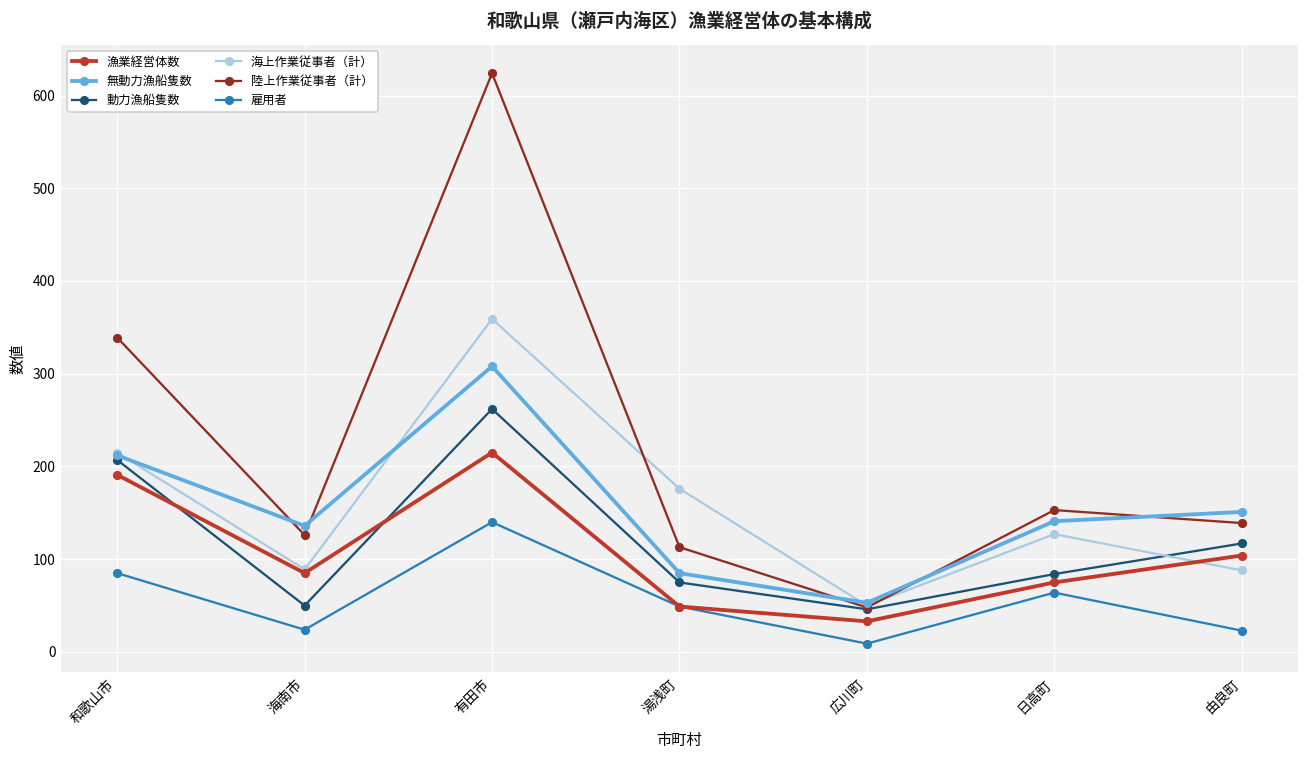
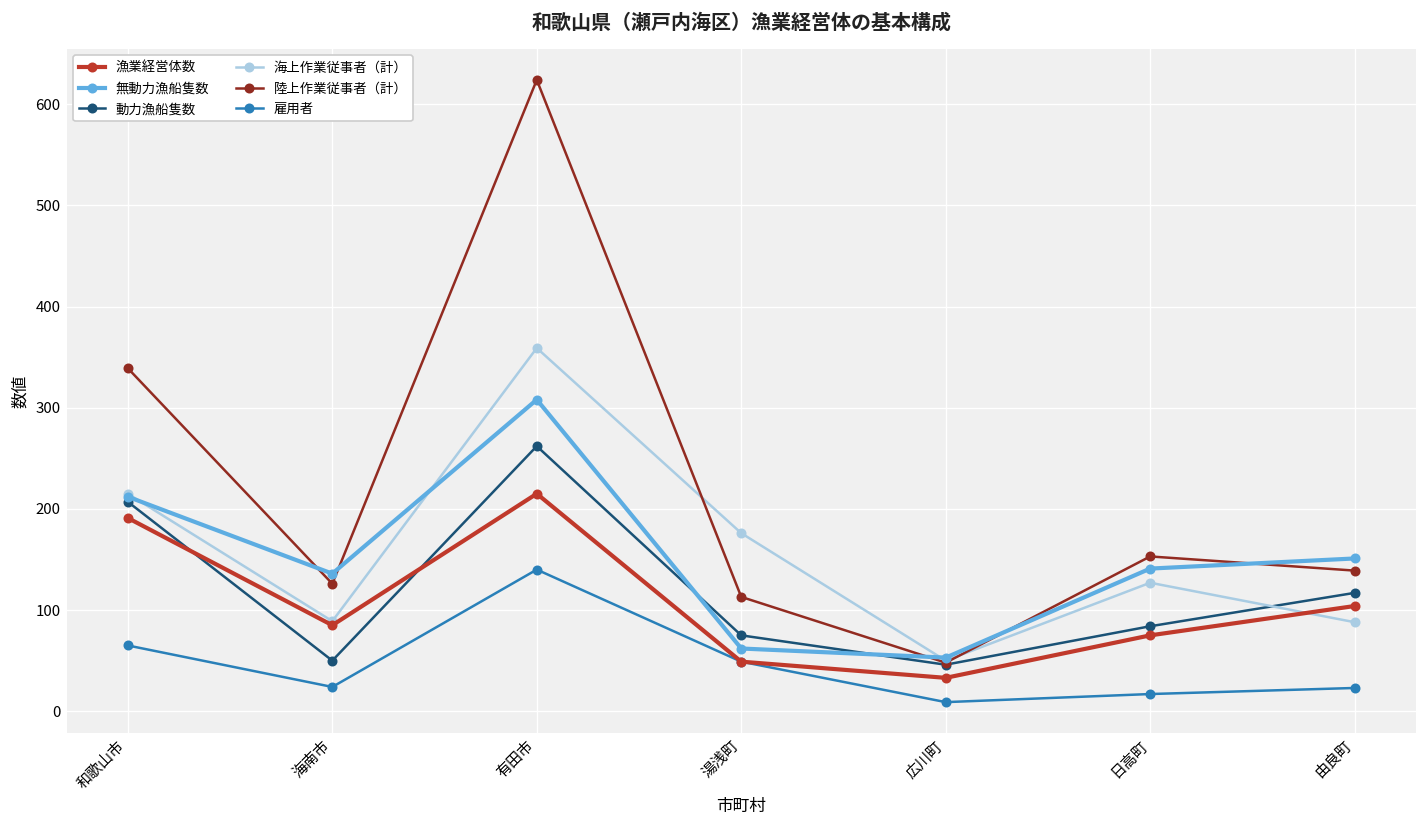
  {
    "無動力漁船隻数": {
      "和歌山市": 210,
      "海南市": 140,
      "有田市": 310,
-     "湯浅町": 90,
+     "湯浅町": 60,
      "日高町": 140,
      "由良町": 150
    },
    "動力漁船隻数": {
      "和歌山市": 210,
      "海南市": 50,
      "有田市": 260,
      "湯浅町": 80,
      "日高町": 80,
      "由良町": 120
    },
    "海上作業従事者（計）": {
      "和歌山市": 220,
      "海南市": 90,
      "有田市": 360,
      "湯浅町": 180,
      "日高町": 130,
      "由良町": 90
    },
    "雇用者": {
-     "和歌山市": 90,
+     "和歌山市": 70,
      "海南市": 20,
      "有田市": 140,
      "広川町": 10,
-     "日高町": 60,
+     "日高町": 20,
      "由良町": 20
    }
  }
